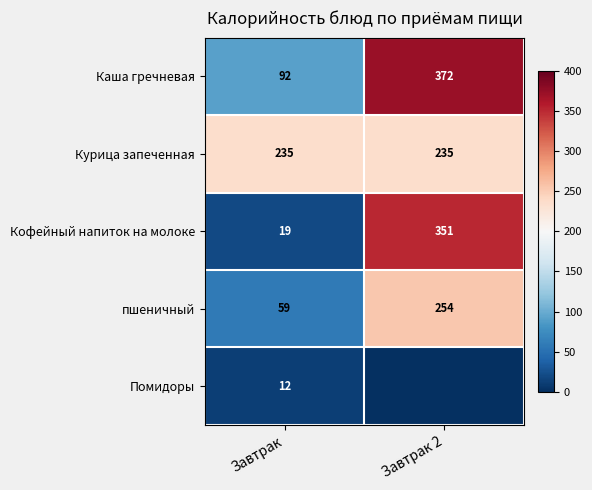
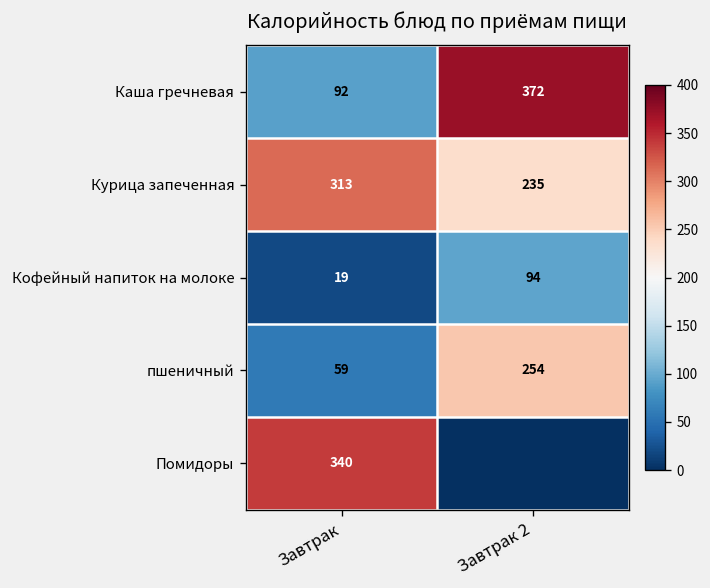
  {
    "Каша гречневая": {
      "Завтрак": 92,
      "Завтрак 2": 372
    },
    "Курица запеченная": {
-     "Завтрак": 235,
+     "Завтрак": 313,
      "Завтрак 2": 235
    },
    "Кофейный напиток на молоке": {
      "Завтрак": 19,
-     "Завтрак 2": 351
+     "Завтрак 2": 94
    },
    "пшеничный": {
      "Завтрак": 59,
      "Завтрак 2": 254
    },
    "Помидоры": {
-     "Завтрак": 12
+     "Завтрак": 340
    }
  }
